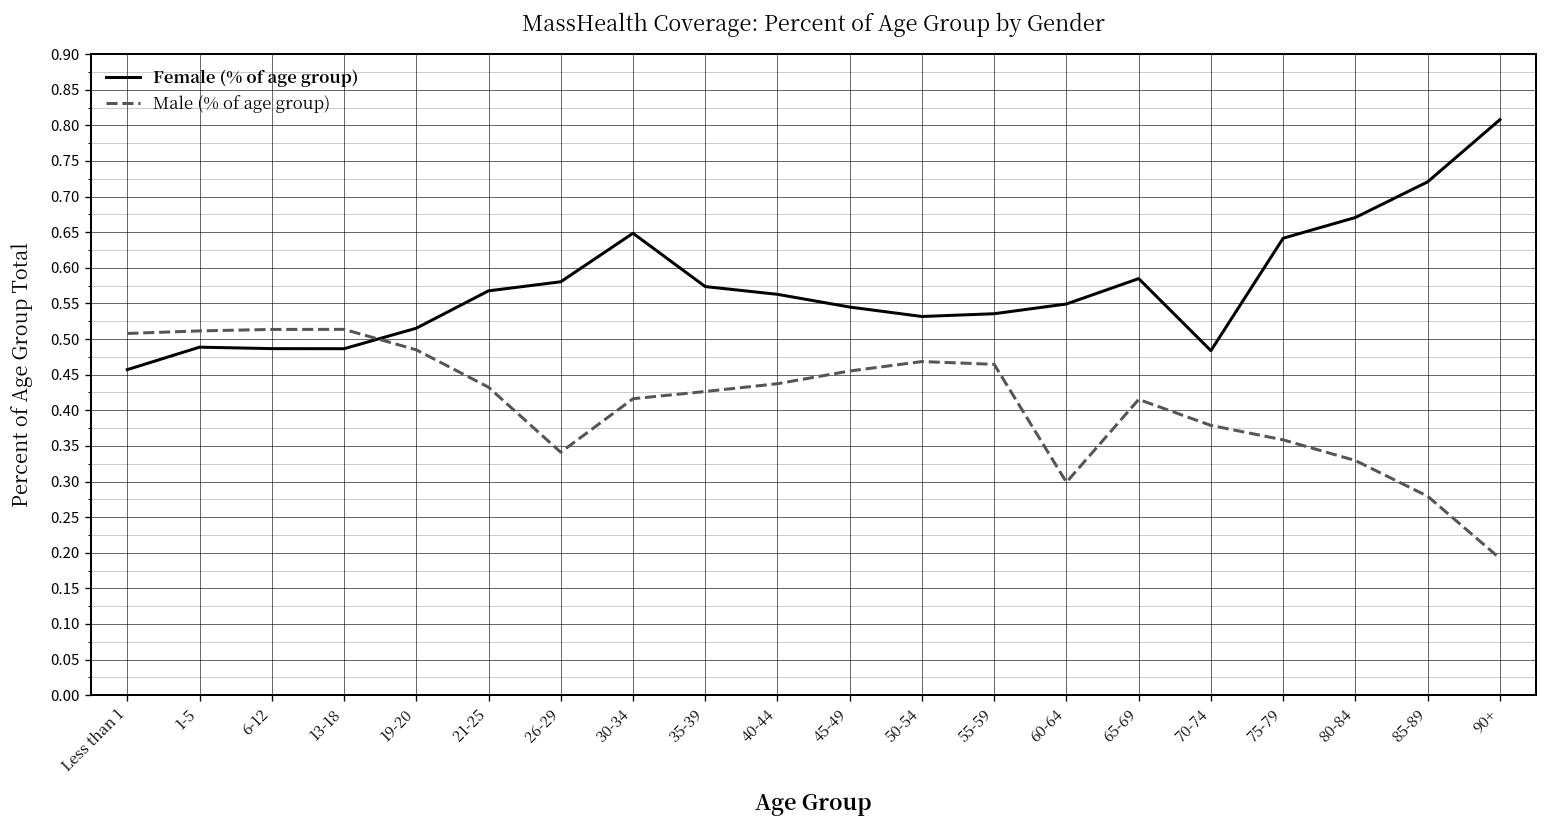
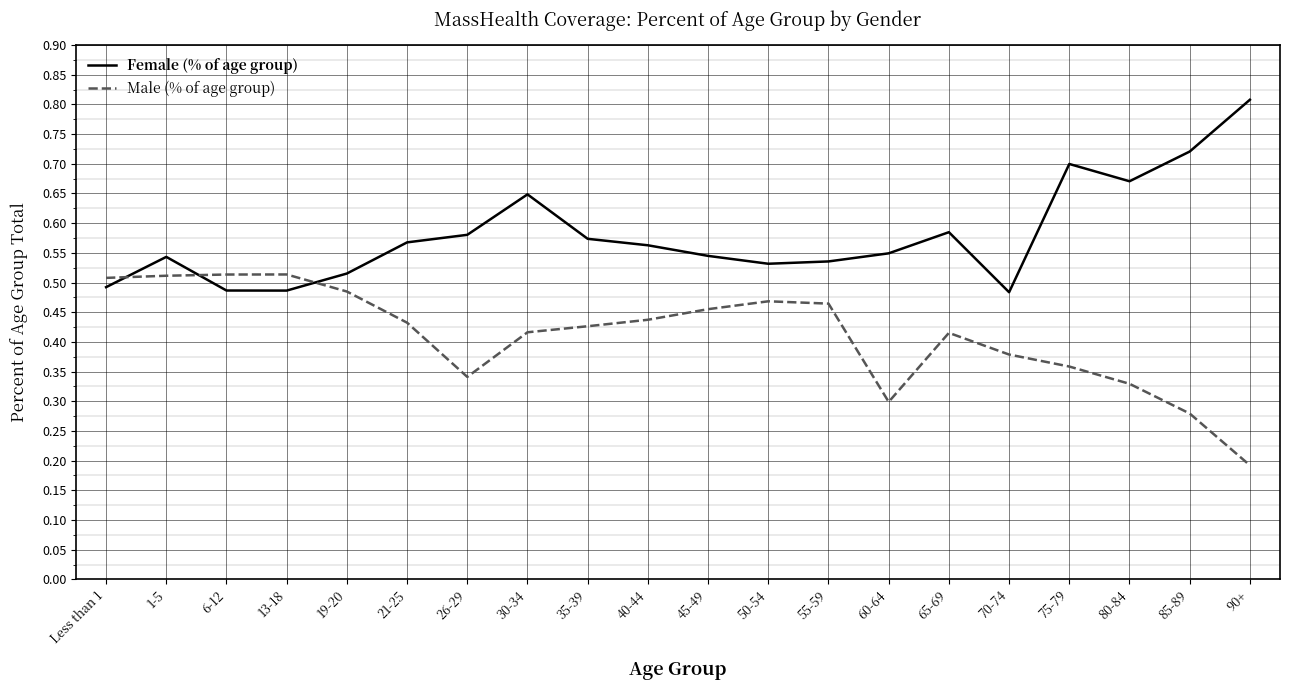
  {
    "Female (% of age group)": {
-     "Less than 1": 0.46,
-     "1-5": 0.49,
+     "Less than 1": 0.49,
+     "1-5": 0.54,
      "6-12": 0.49,
      "13-18": 0.49,
      "19-20": 0.52,
      "21-25": 0.57,
      "26-29": 0.58,
      "30-34": 0.65,
      "35-39": 0.57,
      "40-44": 0.56,
      "45-49": 0.54,
      "50-54": 0.53,
      "55-59": 0.54,
      "60-64": 0.55,
      "65-69": 0.58,
      "70-74": 0.48,
-     "75-79": 0.64,
+     "75-79": 0.70,
      "80-84": 0.67,
      "85-89": 0.72,
      "90+": 0.81
    },
    "Male (% of age group)": {
      "Less than 1": 0.51,
      "1-5": 0.51,
      "6-12": 0.51,
      "13-18": 0.51,
      "19-20": 0.48,
      "21-25": 0.43,
      "26-29": 0.34,
      "30-34": 0.42,
      "35-39": 0.43,
      "40-44": 0.44,
      "45-49": 0.46,
      "50-54": 0.47,
      "55-59": 0.46,
      "60-64": 0.30,
      "65-69": 0.42,
      "70-74": 0.38,
      "75-79": 0.36,
      "80-84": 0.33,
      "85-89": 0.28,
      "90+": 0.19
    }
  }
